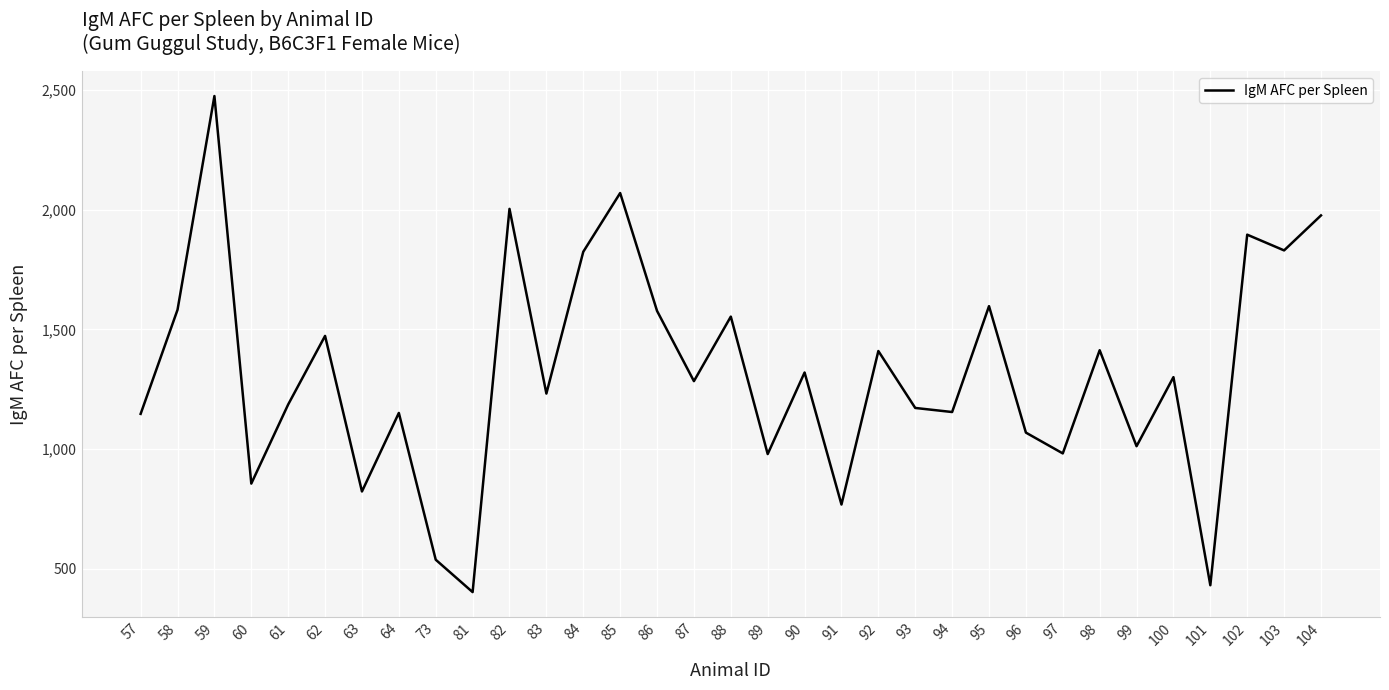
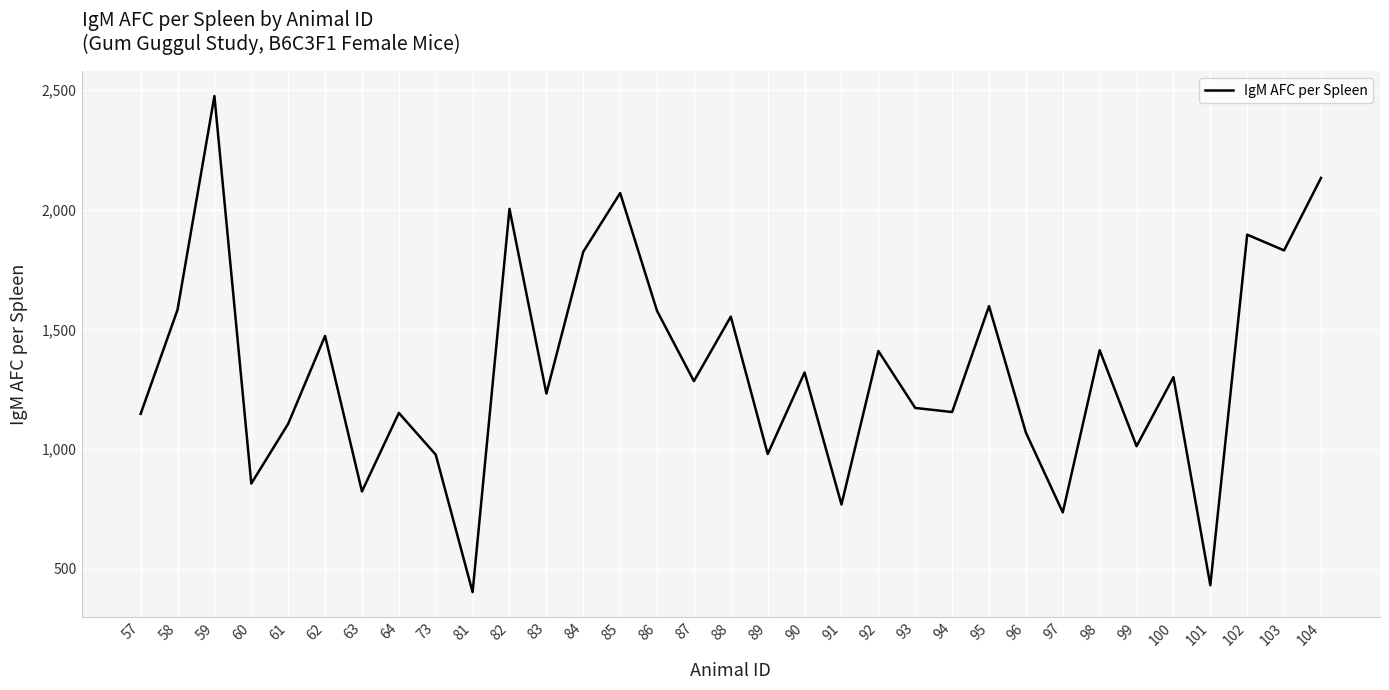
  {
    "57": "1,150",
    "58": "1,580",
    "59": "2,480",
    "60": "860",
-   "61": "1,190",
+   "61": "1,110",
    "62": "1,470",
    "63": "820",
    "64": "1,150",
-   "73": "540",
+   "73": "980",
    "81": "400",
    "82": "2,000",
    "83": "1,230",
    "84": "1,820",
    "85": "2,070",
    "86": "1,580",
    "87": "1,280",
    "88": "1,550",
    "89": "980",
    "90": "1,320",
    "91": "770",
    "92": "1,410",
    "93": "1,170",
    "94": "1,150",
    "95": "1,600",
    "96": "1,070",
-   "97": "980",
+   "97": "740",
    "98": "1,410",
    "99": "1,010",
    "100": "1,300",
    "101": "430",
    "102": "1,900",
    "103": "1,830",
-   "104": "1,980"
+   "104": "2,130"
  }
